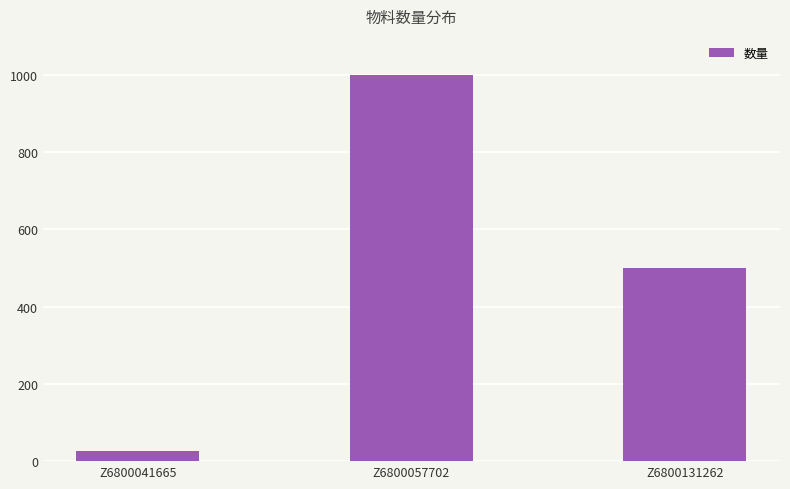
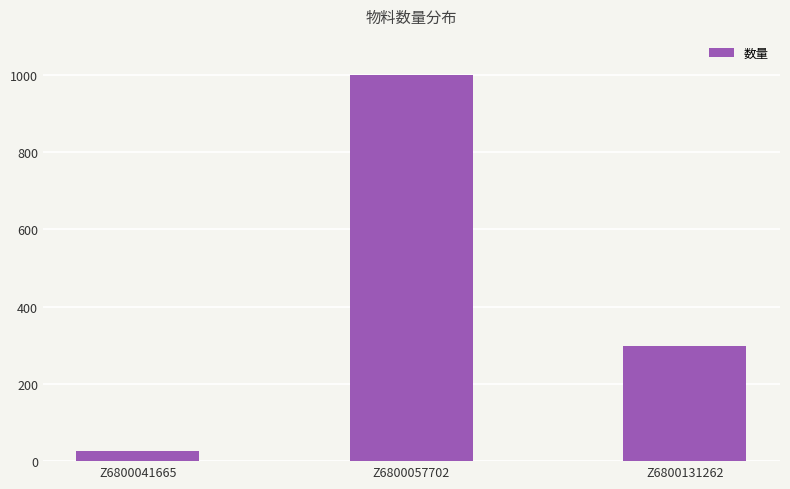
  {
    "Z6800041665": 30,
    "Z6800057702": 1000,
-   "Z6800131262": 500
+   "Z6800131262": 300
  }
